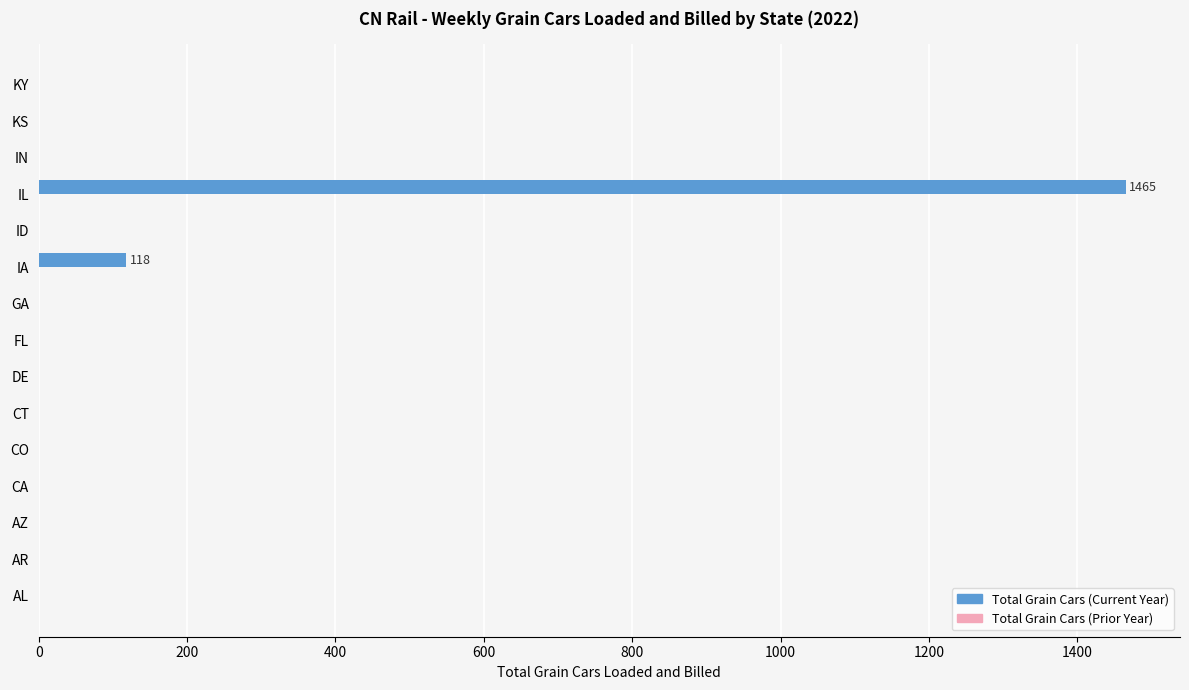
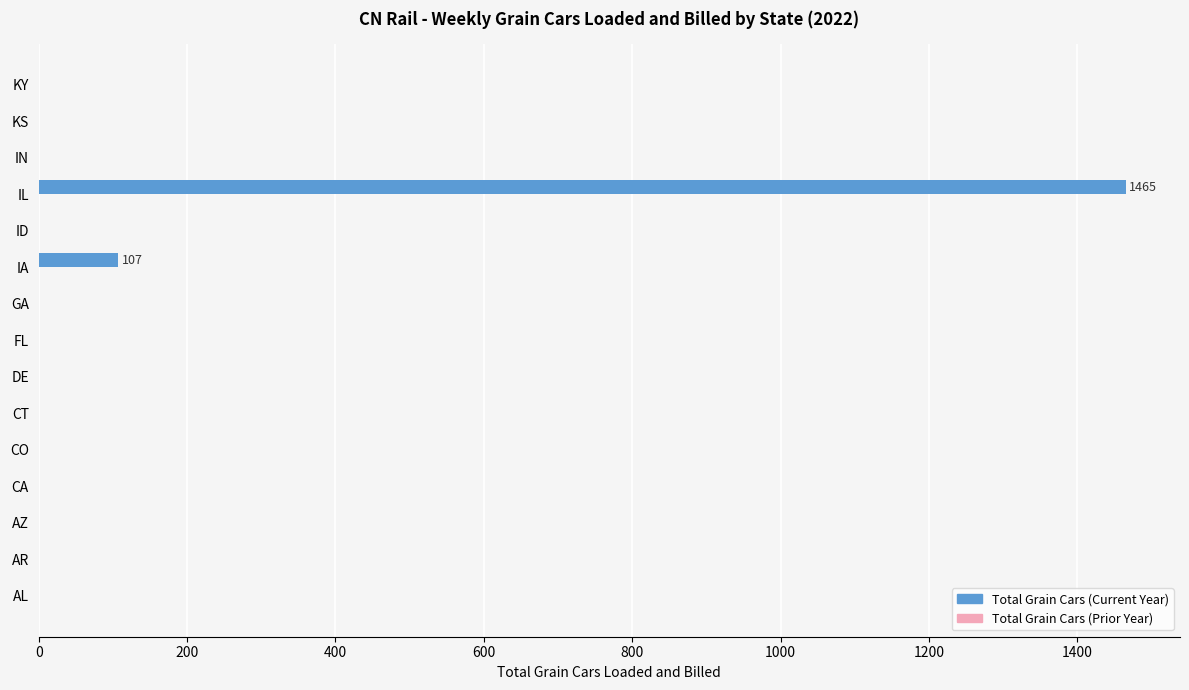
  {
    "Total Grain Cars (Current Year)": {
      "IL": 1465,
-     "IA": 118
+     "IA": 107
    },
    "Total Grain Cars (Prior Year)": {
      "KY": 0,
      "KS": 0,
      "IN": 0,
      "IL": 0,
      "ID": 0,
      "IA": 0,
      "GA": 0,
      "FL": 0,
      "DE": 0,
      "CT": 0,
      "CO": 0,
      "CA": 0,
      "AZ": 0,
      "AR": 0,
      "AL": 0
    }
  }
